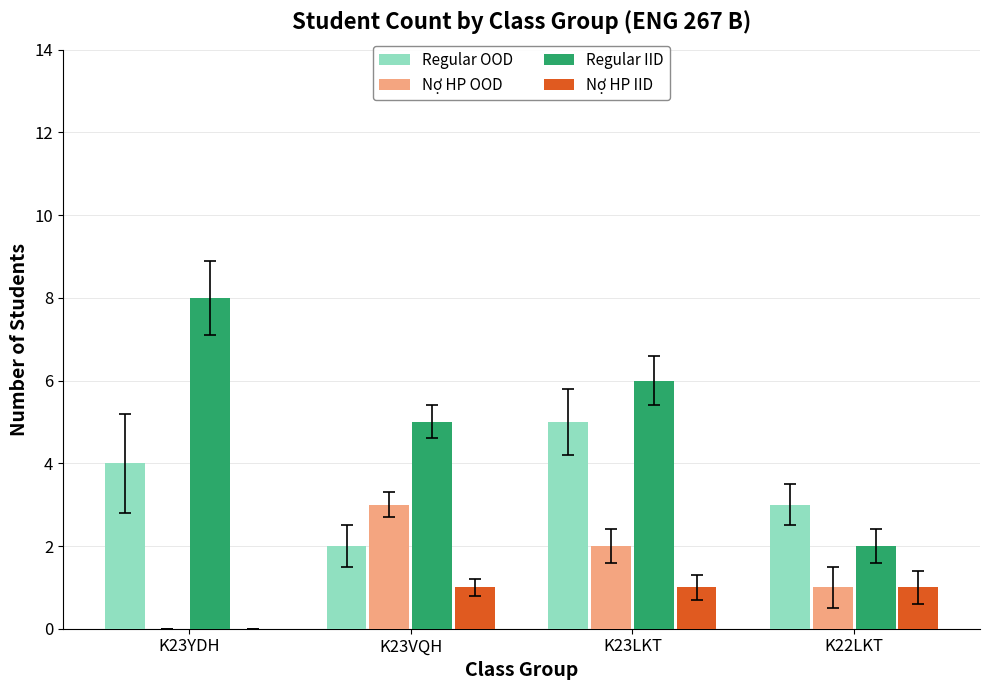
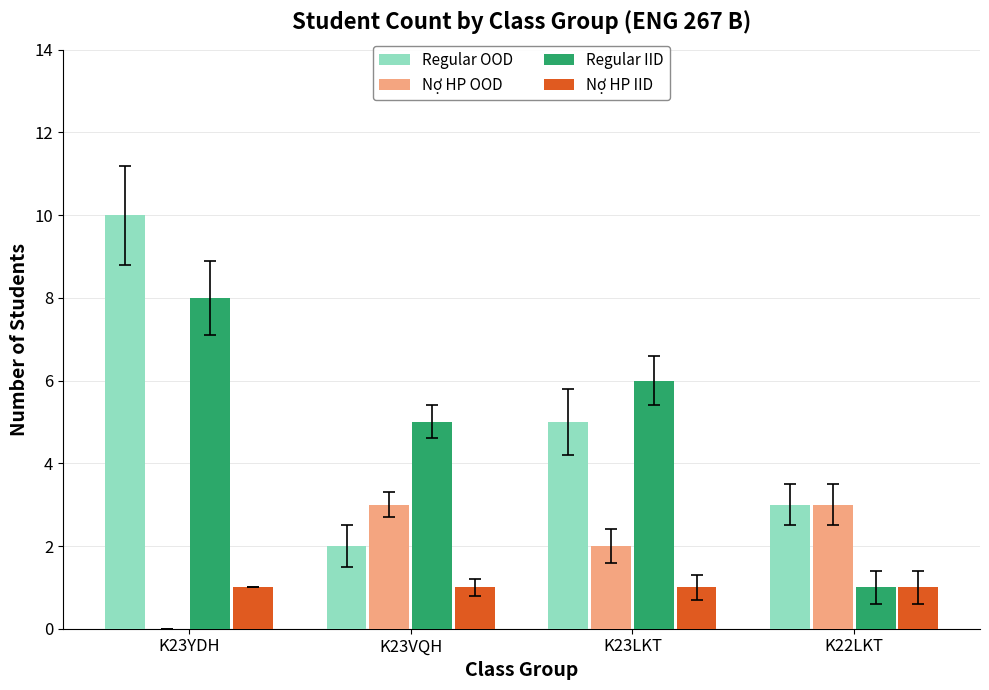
  {
    "Regular OOD": {
-     "K23YDH": 4,
+     "K23YDH": 10,
      "K23VQH": 2,
      "K23LKT": 5,
      "K22LKT": 3
    },
    "Nợ HP OOD": {
      "K23YDH": 0,
      "K23VQH": 3,
      "K23LKT": 2,
-     "K22LKT": 1
+     "K22LKT": 3
    },
    "Regular IID": {
      "K23YDH": 8,
      "K23VQH": 5,
      "K23LKT": 6,
-     "K22LKT": 2
+     "K22LKT": 1
    },
    "Nợ HP IID": {
-     "K23YDH": 0,
+     "K23YDH": 1,
      "K23VQH": 1,
      "K23LKT": 1,
      "K22LKT": 1
    }
  }
